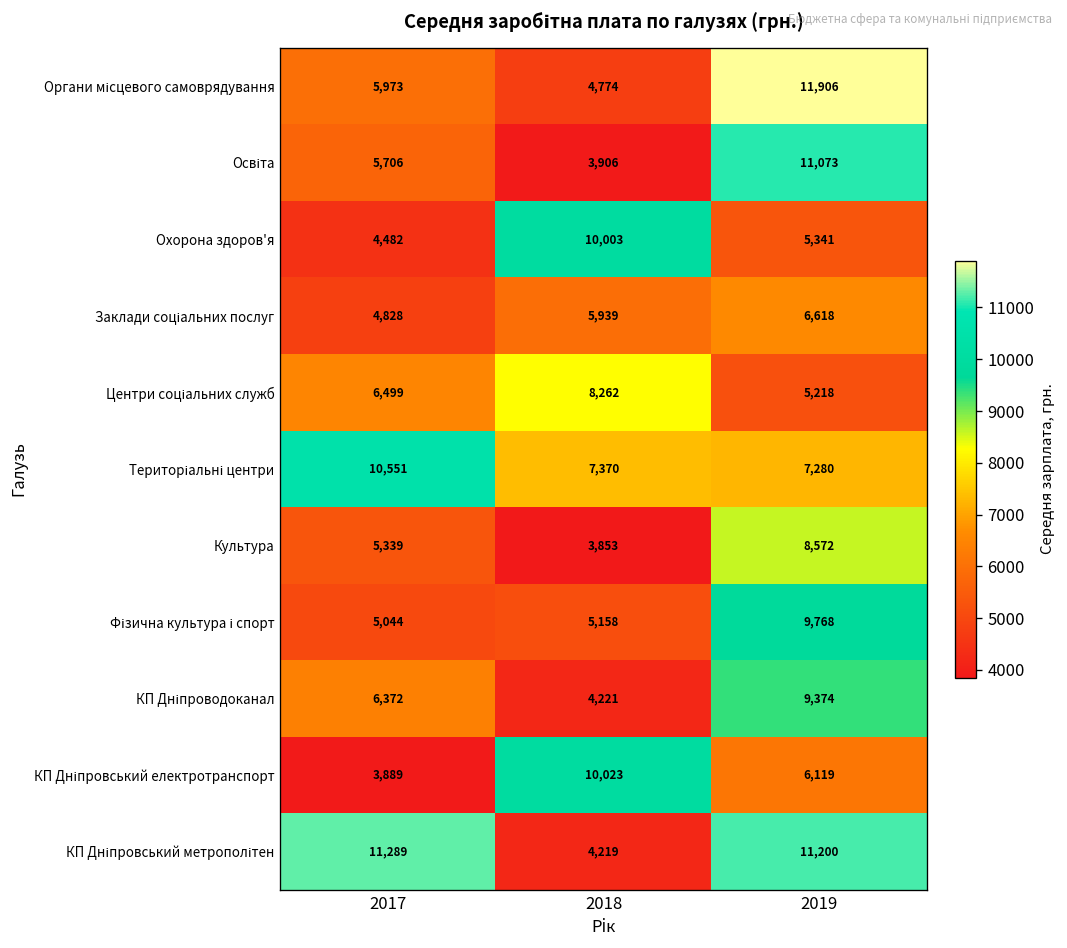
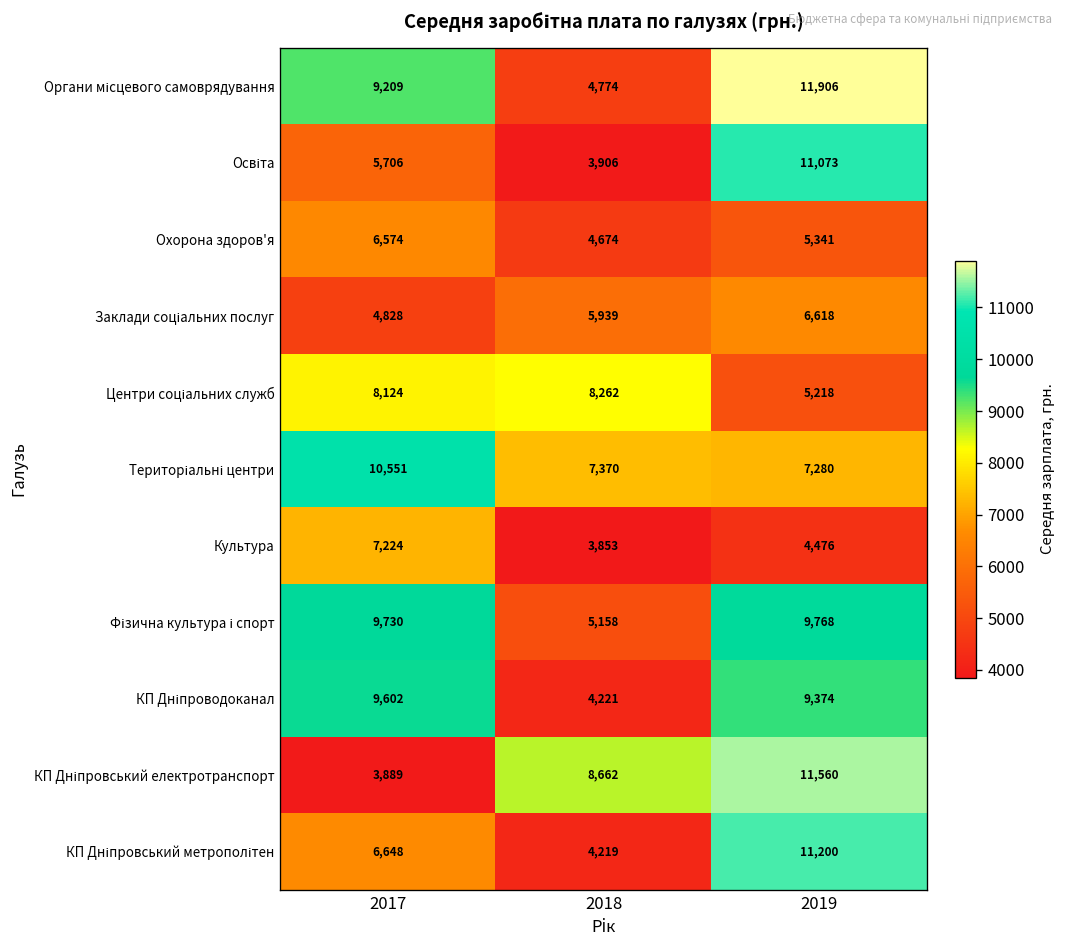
  {
    "Органи місцевого самоврядування": {
-     "2017": "5,973",
+     "2017": "9,209",
      "2018": "4,774",
      "2019": "11,906"
    },
    "Освіта": {
      "2017": "5,706",
      "2018": "3,906",
      "2019": "11,073"
    },
    "Охорона здоров'я": {
-     "2017": "4,482",
-     "2018": "10,003",
+     "2017": "6,574",
+     "2018": "4,674",
      "2019": "5,341"
    },
    "Заклади соціальних послуг": {
      "2017": "4,828",
      "2018": "5,939",
      "2019": "6,618"
    },
    "Центри соціальних служб": {
-     "2017": "6,499",
+     "2017": "8,124",
      "2018": "8,262",
      "2019": "5,218"
    },
    "Територіальні центри": {
      "2017": "10,551",
      "2018": "7,370",
      "2019": "7,280"
    },
    "Культура": {
-     "2017": "5,339",
+     "2017": "7,224",
      "2018": "3,853",
-     "2019": "8,572"
+     "2019": "4,476"
    },
    "Фізична культура і спорт": {
-     "2017": "5,044",
+     "2017": "9,730",
      "2018": "5,158",
      "2019": "9,768"
    },
    "КП Дніпроводоканал": {
-     "2017": "6,372",
+     "2017": "9,602",
      "2018": "4,221",
      "2019": "9,374"
    },
    "КП Дніпровський електротранспорт": {
      "2017": "3,889",
-     "2018": "10,023",
-     "2019": "6,119"
+     "2018": "8,662",
+     "2019": "11,560"
    },
    "КП Дніпровський метрополітен": {
-     "2017": "11,289",
+     "2017": "6,648",
      "2018": "4,219",
      "2019": "11,200"
    }
  }
